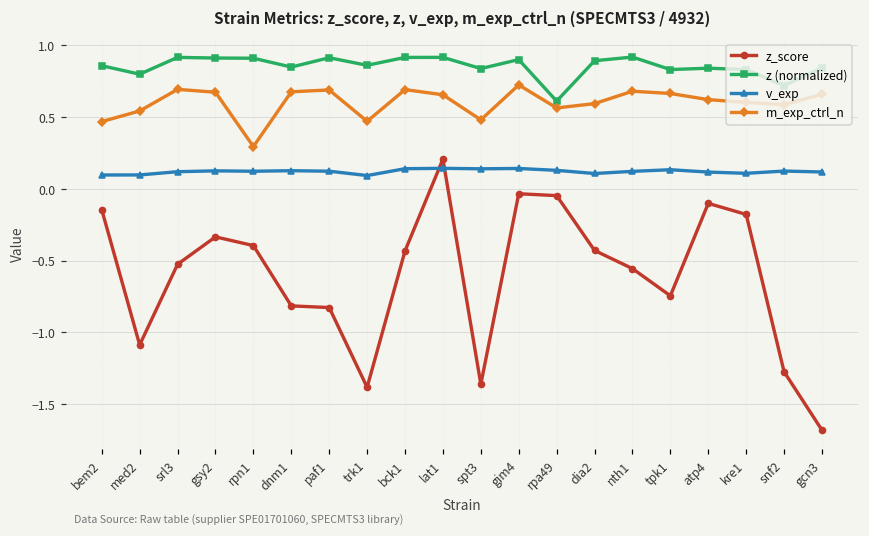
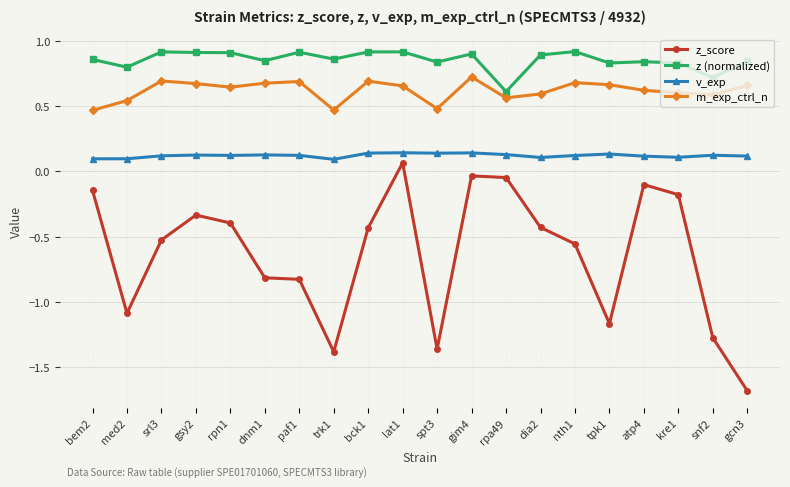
  {
    "z_score": {
      "bem2": -0.15,
      "med2": -1.09,
      "srl3": -0.53,
      "gsy2": -0.33,
      "rpn1": -0.40,
      "dnm1": -0.82,
      "paf1": -0.83,
      "trk1": -1.38,
      "bck1": -0.43,
-     "lat1": 0.21,
+     "lat1": 0.07,
      "spt3": -1.36,
      "gim4": -0.03,
      "rpa49": -0.05,
      "dia2": -0.43,
      "nth1": -0.56,
-     "tpk1": -0.75,
+     "tpk1": -1.17,
      "atp4": -0.10,
      "kre1": -0.18,
      "snf2": -1.27,
      "gcn3": -1.68
    },
    "z (normalized)": {
      "bem2": 0.86,
      "med2": 0.80,
      "srl3": 0.92,
      "gsy2": 0.91,
      "rpn1": 0.91,
      "dnm1": 0.85,
      "paf1": 0.91,
      "trk1": 0.86,
      "bck1": 0.92,
      "lat1": 0.92,
      "spt3": 0.84,
      "gim4": 0.90,
      "rpa49": 0.61,
      "dia2": 0.89,
      "nth1": 0.92,
      "tpk1": 0.83,
      "atp4": 0.84
    },
    "v_exp": {
      "bem2": 0.10,
      "med2": 0.10,
      "srl3": 0.12,
      "gsy2": 0.13,
      "rpn1": 0.12,
      "dnm1": 0.13,
      "paf1": 0.12,
      "trk1": 0.09,
      "bck1": 0.14,
      "lat1": 0.14,
      "spt3": 0.14,
      "gim4": 0.14,
      "rpa49": 0.13,
      "dia2": 0.11,
      "nth1": 0.12,
      "tpk1": 0.13,
      "atp4": 0.12,
      "kre1": 0.11,
      "snf2": 0.12,
      "gcn3": 0.12
    },
    "m_exp_ctrl_n": {
      "bem2": 0.47,
      "med2": 0.54,
      "srl3": 0.69,
      "gsy2": 0.67,
-     "rpn1": 0.30,
+     "rpn1": 0.65,
      "dnm1": 0.68,
      "paf1": 0.69,
      "trk1": 0.47,
      "bck1": 0.69,
      "lat1": 0.66,
      "spt3": 0.48,
      "gim4": 0.72,
      "rpa49": 0.56,
      "dia2": 0.59,
      "nth1": 0.68,
      "tpk1": 0.67,
      "atp4": 0.62
    }
  }
